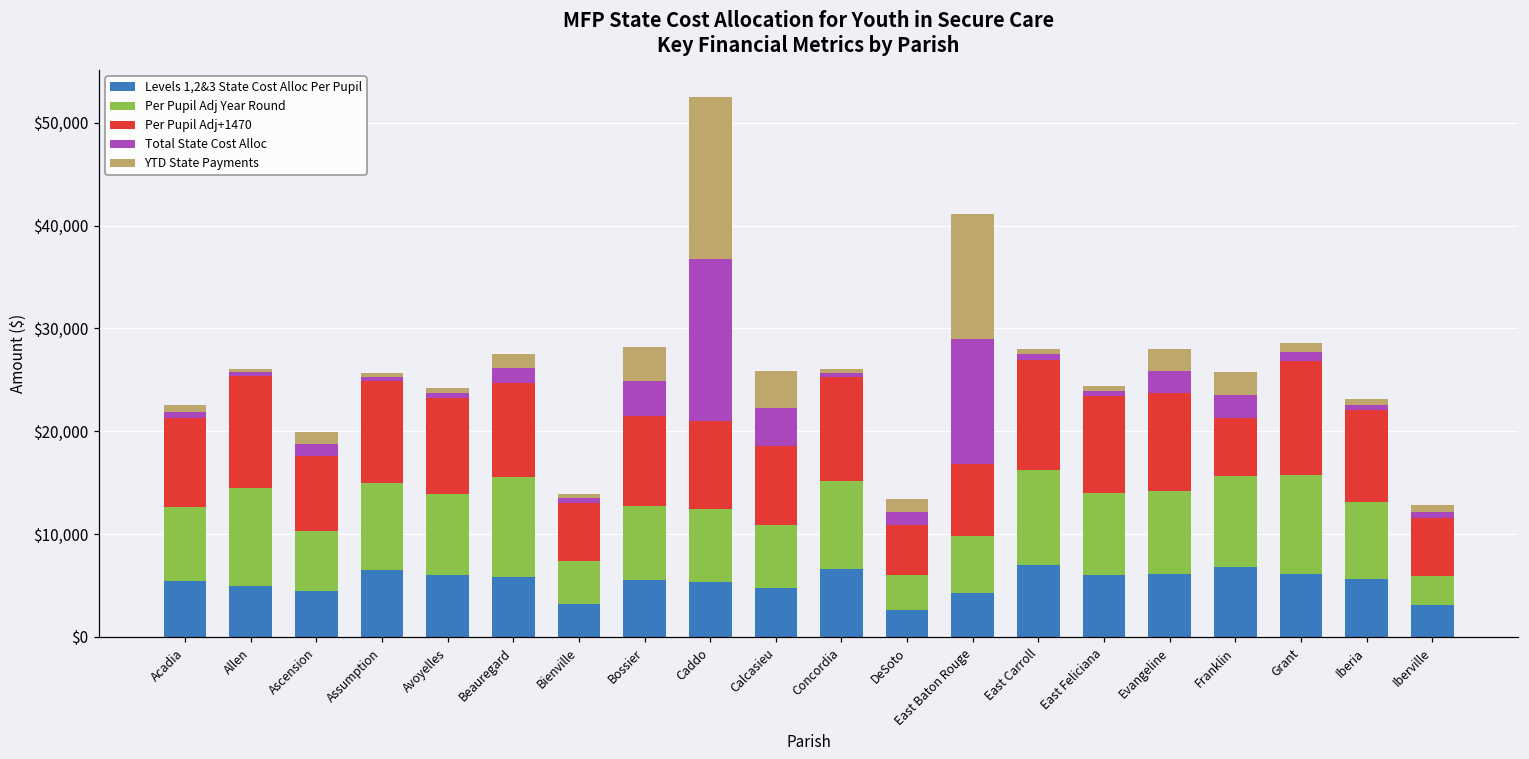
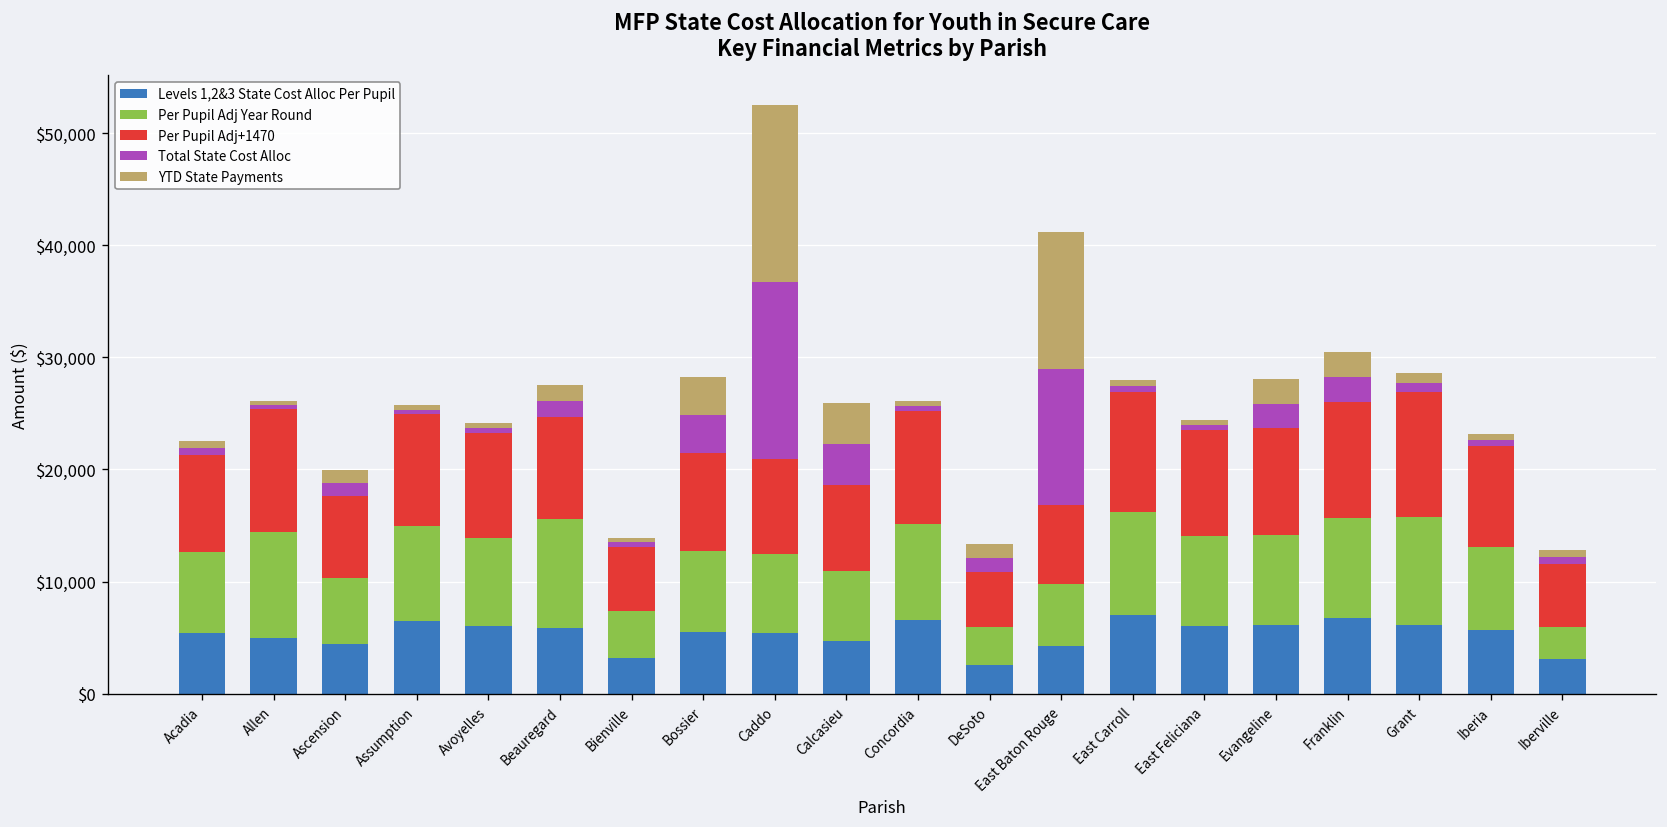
  {
    "Levels 1,2&3 State Cost Alloc Per Pupil": {
      "Acadia": "$5,000",
      "Allen": "$5,000",
      "Ascension": "$4,000",
      "Assumption": "$6,000",
      "Avoyelles": "$6,000",
      "Beauregard": "$6,000",
      "Bienville": "$3,000",
      "Bossier": "$6,000",
      "Caddo": "$5,000",
      "Calcasieu": "$5,000",
      "Concordia": "$7,000",
      "DeSoto": "$3,000",
      "East Baton Rouge": "$4,000",
      "East Carroll": "$7,000",
      "East Feliciana": "$6,000",
      "Evangeline": "$6,000",
      "Franklin": "$7,000",
      "Grant": "$6,000",
      "Iberia": "$6,000",
      "Iberville": "$3,000"
    },
    "Per Pupil Adj Year Round": {
      "Acadia": "$7,000",
      "Allen": "$9,000",
      "Ascension": "$6,000",
      "Assumption": "$8,000",
      "Avoyelles": "$8,000",
      "Beauregard": "$10,000",
      "Bienville": "$4,000",
      "Bossier": "$7,000",
      "Caddo": "$7,000",
      "Calcasieu": "$6,000",
      "Concordia": "$9,000",
      "DeSoto": "$3,000",
      "East Baton Rouge": "$6,000",
      "East Carroll": "$9,000",
      "East Feliciana": "$8,000",
      "Evangeline": "$8,000",
      "Franklin": "$9,000",
      "Grant": "$10,000",
      "Iberia": "$7,000",
      "Iberville": "$3,000"
    },
    "Per Pupil Adj+1470": {
      "Acadia": "$9,000",
      "Allen": "$11,000",
      "Ascension": "$7,000",
      "Assumption": "$10,000",
      "Avoyelles": "$9,000",
      "Beauregard": "$9,000",
      "Bienville": "$6,000",
      "Bossier": "$9,000",
      "Caddo": "$9,000",
      "Calcasieu": "$8,000",
      "Concordia": "$10,000",
      "DeSoto": "$5,000",
      "East Baton Rouge": "$7,000",
      "East Carroll": "$11,000",
      "East Feliciana": "$9,000",
      "Evangeline": "$10,000",
-     "Franklin": "$6,000",
+     "Franklin": "$10,000",
      "Grant": "$11,000",
      "Iberia": "$9,000",
      "Iberville": "$6,000"
    },
    "Total State Cost Alloc": {
      "Acadia": "$1,000",
      "Allen": "$0",
      "Ascension": "$1,000",
      "Assumption": "$0",
      "Avoyelles": "$0",
      "Beauregard": "$1,000",
      "Bienville": "$0",
      "Bossier": "$3,000",
      "Caddo": "$16,000",
      "Calcasieu": "$4,000",
      "Concordia": "$0",
      "DeSoto": "$1,000",
      "East Baton Rouge": "$12,000",
      "East Carroll": "$1,000",
      "East Feliciana": "$0",
      "Evangeline": "$2,000",
      "Franklin": "$2,000",
      "Grant": "$1,000",
      "Iberia": "$1,000",
      "Iberville": "$1,000"
    },
    "YTD State Payments": {
      "Acadia": "$1,000",
      "Allen": "$0",
      "Ascension": "$1,000",
      "Assumption": "$0",
      "Avoyelles": "$0",
      "Beauregard": "$1,000",
      "Bienville": "$0",
      "Bossier": "$3,000",
      "Caddo": "$16,000",
      "Calcasieu": "$4,000",
      "Concordia": "$0",
      "DeSoto": "$1,000",
      "East Baton Rouge": "$12,000",
      "East Carroll": "$1,000",
      "East Feliciana": "$0",
      "Evangeline": "$2,000",
      "Franklin": "$2,000",
      "Grant": "$1,000",
      "Iberia": "$1,000",
      "Iberville": "$1,000"
    }
  }
